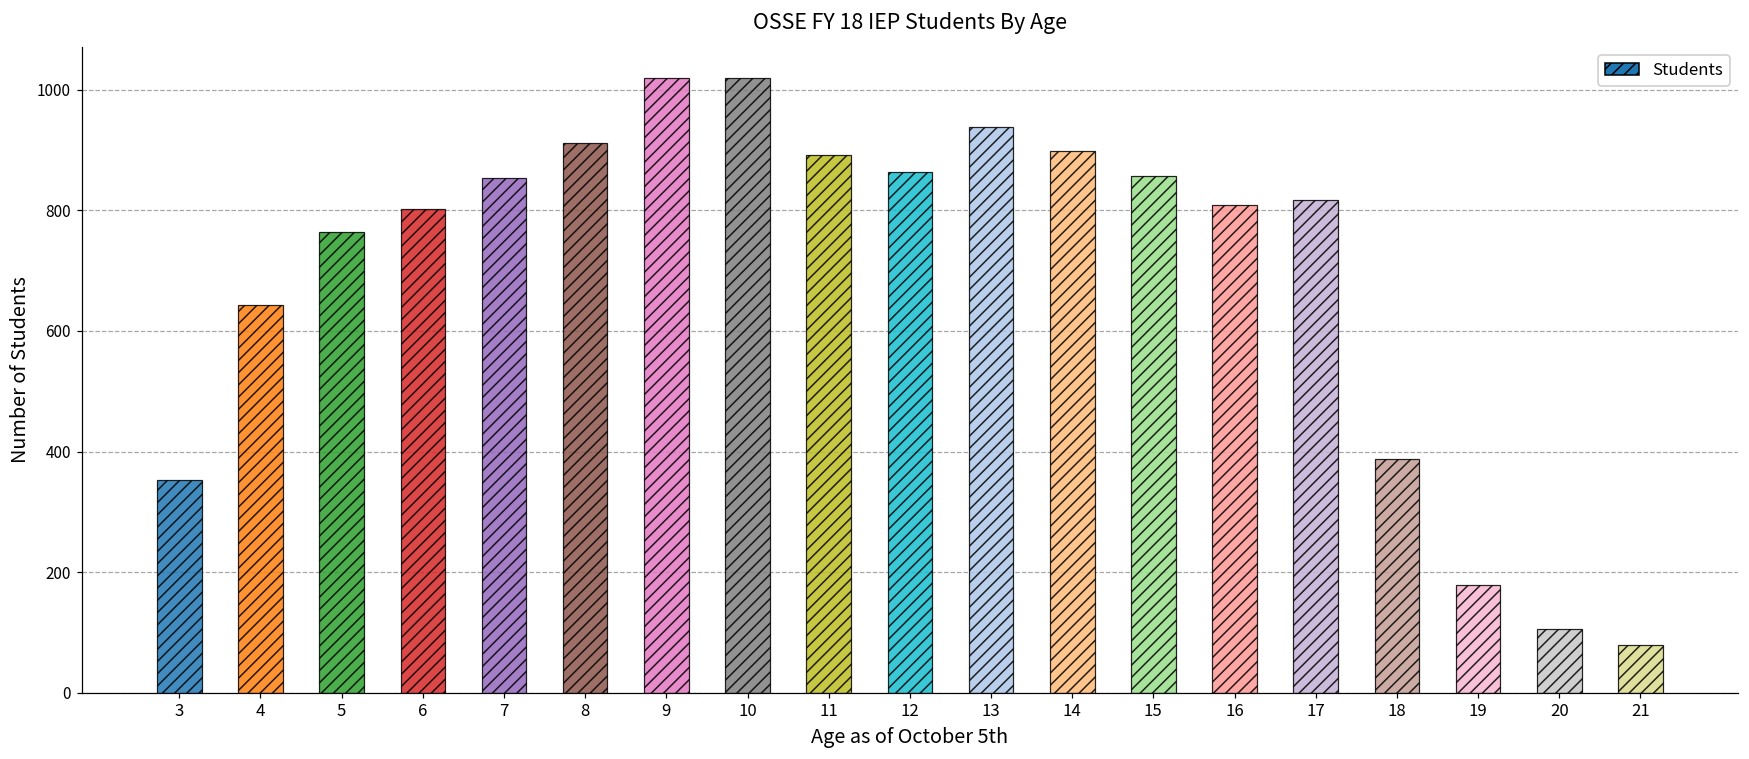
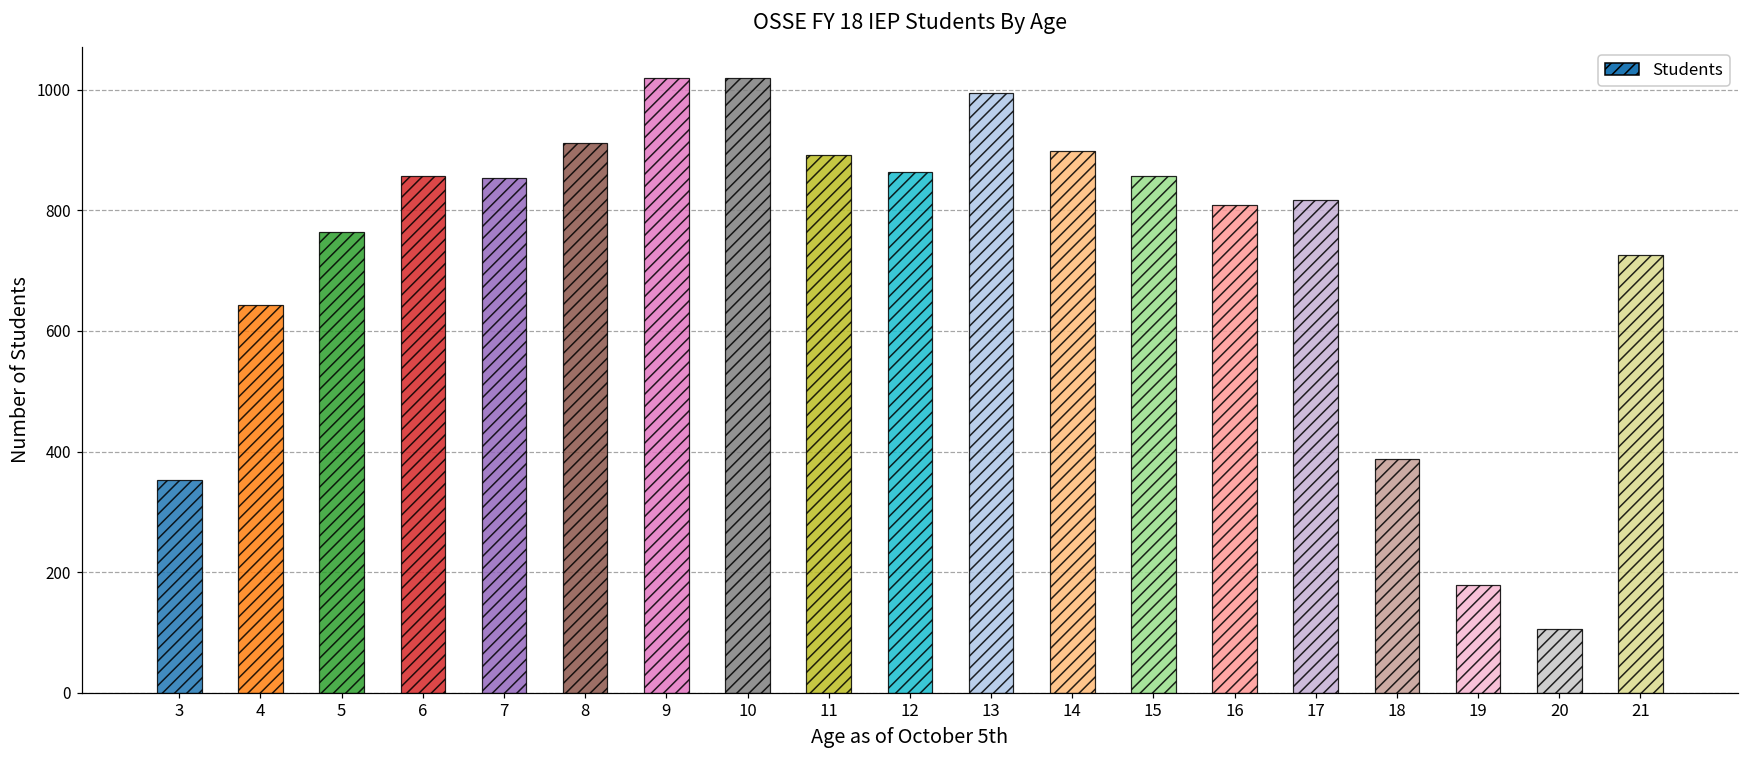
  {
    "3": 350,
    "4": 640,
    "5": 760,
-   "6": 800,
+   "6": 860,
    "7": 850,
    "8": 910,
    "9": 1020,
    "10": 1020,
    "11": 890,
    "12": 860,
-   "13": 940,
+   "13": 1000,
    "14": 900,
    "15": 860,
    "16": 810,
    "17": 820,
    "18": 390,
    "19": 180,
    "20": 110,
-   "21": 80
+   "21": 730
  }
